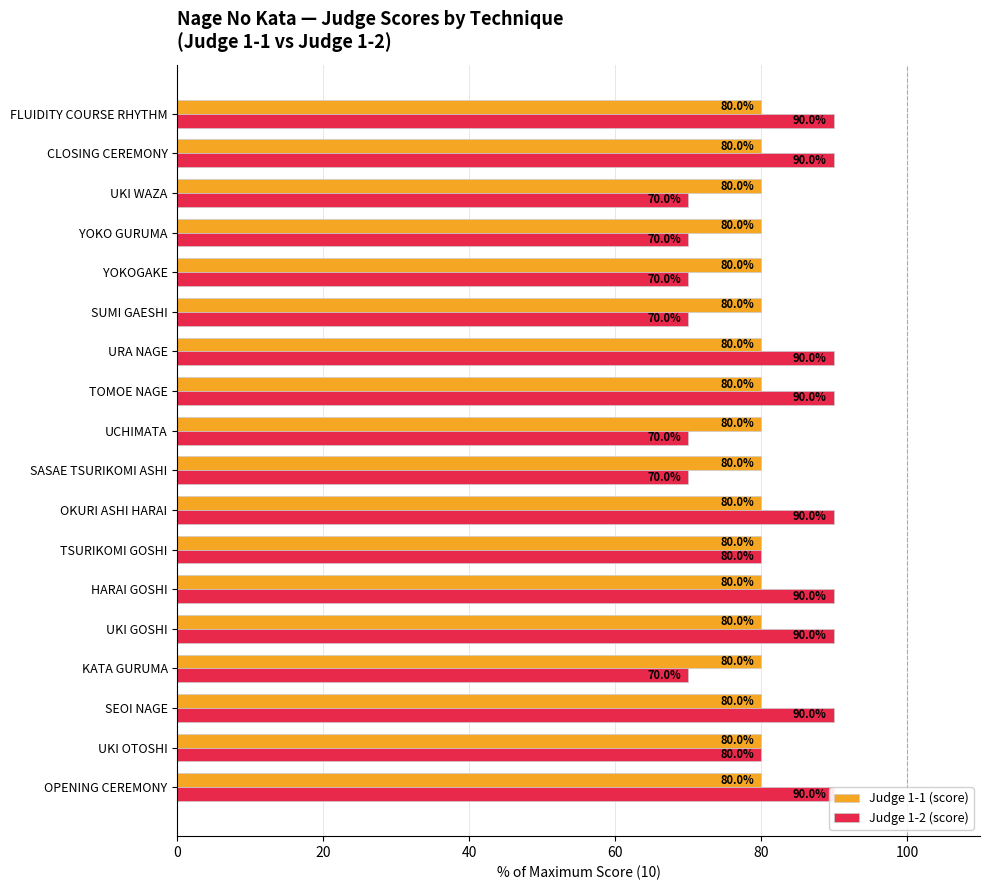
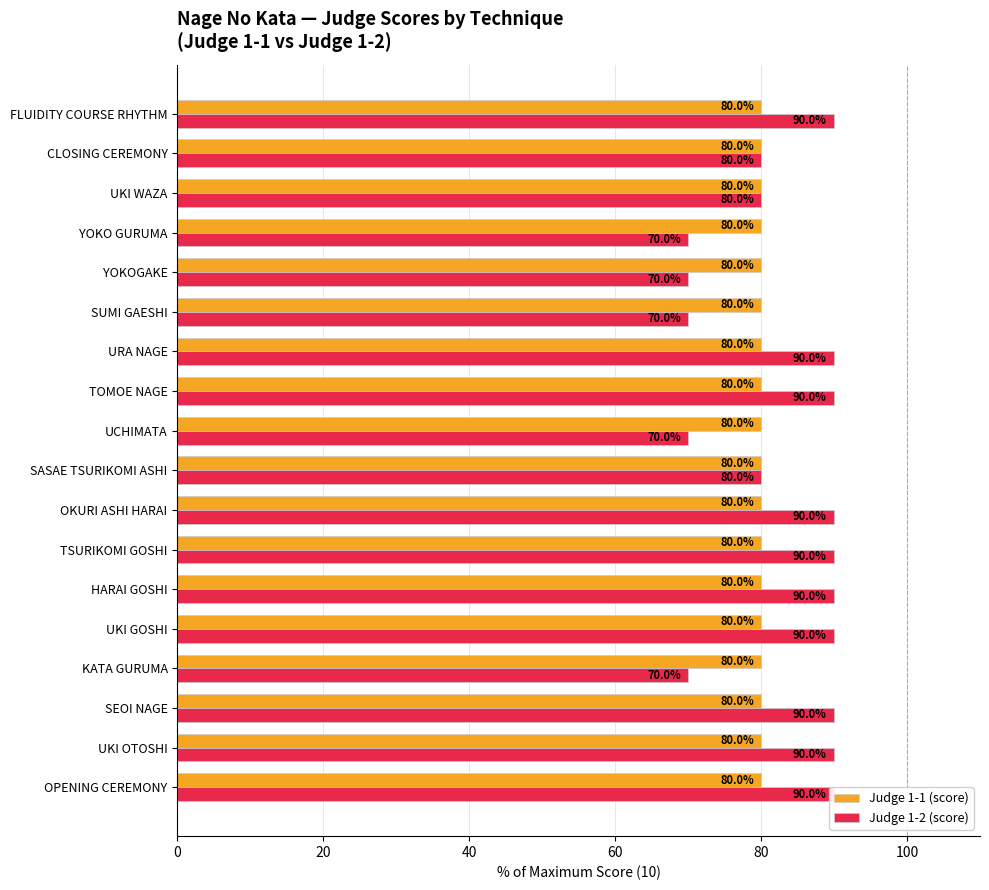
  {
    "Judge 1-1 (score)": {
      "FLUIDITY COURSE RHYTHM": "80.0%",
      "CLOSING CEREMONY": "80.0%",
      "UKI WAZA": "80.0%",
      "YOKO GURUMA": "80.0%",
      "YOKOGAKE": "80.0%",
      "SUMI GAESHI": "80.0%",
      "URA NAGE": "80.0%",
      "TOMOE NAGE": "80.0%",
      "UCHIMATA": "80.0%",
      "SASAE TSURIKOMI ASHI": "80.0%",
      "OKURI ASHI HARAI": "80.0%",
      "TSURIKOMI GOSHI": "80.0%",
      "HARAI GOSHI": "80.0%",
      "UKI GOSHI": "80.0%",
      "KATA GURUMA": "80.0%",
      "SEOI NAGE": "80.0%",
      "UKI OTOSHI": "80.0%",
      "OPENING CEREMONY": "80.0%"
    },
    "Judge 1-2 (score)": {
      "FLUIDITY COURSE RHYTHM": "90.0%",
-     "CLOSING CEREMONY": "90.0%",
-     "UKI WAZA": "70.0%",
+     "CLOSING CEREMONY": "80.0%",
+     "UKI WAZA": "80.0%",
      "YOKO GURUMA": "70.0%",
      "YOKOGAKE": "70.0%",
      "SUMI GAESHI": "70.0%",
      "URA NAGE": "90.0%",
      "TOMOE NAGE": "90.0%",
      "UCHIMATA": "70.0%",
-     "SASAE TSURIKOMI ASHI": "70.0%",
+     "SASAE TSURIKOMI ASHI": "80.0%",
      "OKURI ASHI HARAI": "90.0%",
-     "TSURIKOMI GOSHI": "80.0%",
+     "TSURIKOMI GOSHI": "90.0%",
      "HARAI GOSHI": "90.0%",
      "UKI GOSHI": "90.0%",
      "KATA GURUMA": "70.0%",
      "SEOI NAGE": "90.0%",
-     "UKI OTOSHI": "80.0%"
+     "UKI OTOSHI": "90.0%"
    }
  }
